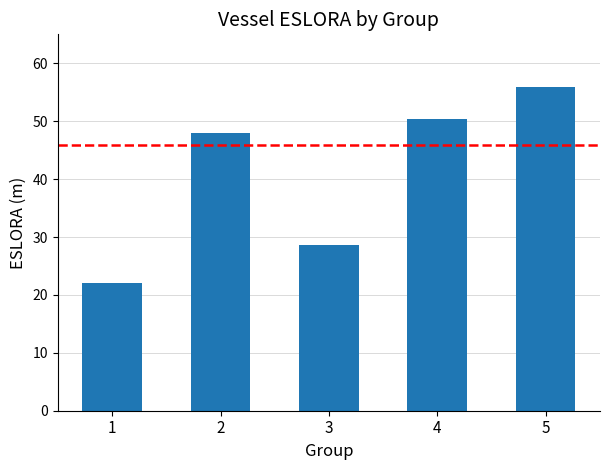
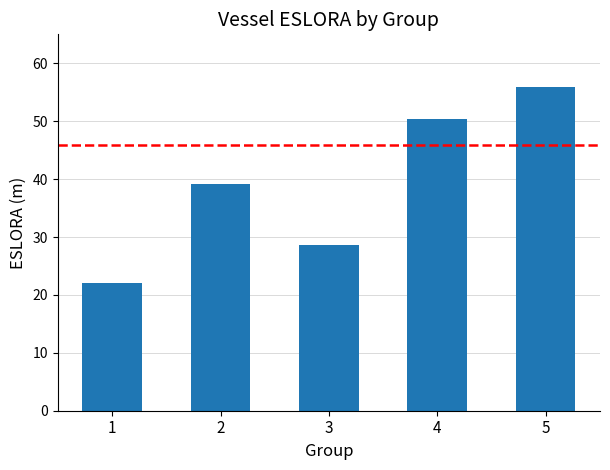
  {
    "1": 22,
-   "2": 48,
+   "2": 39,
    "3": 29,
    "4": 50,
    "5": 56
  }
